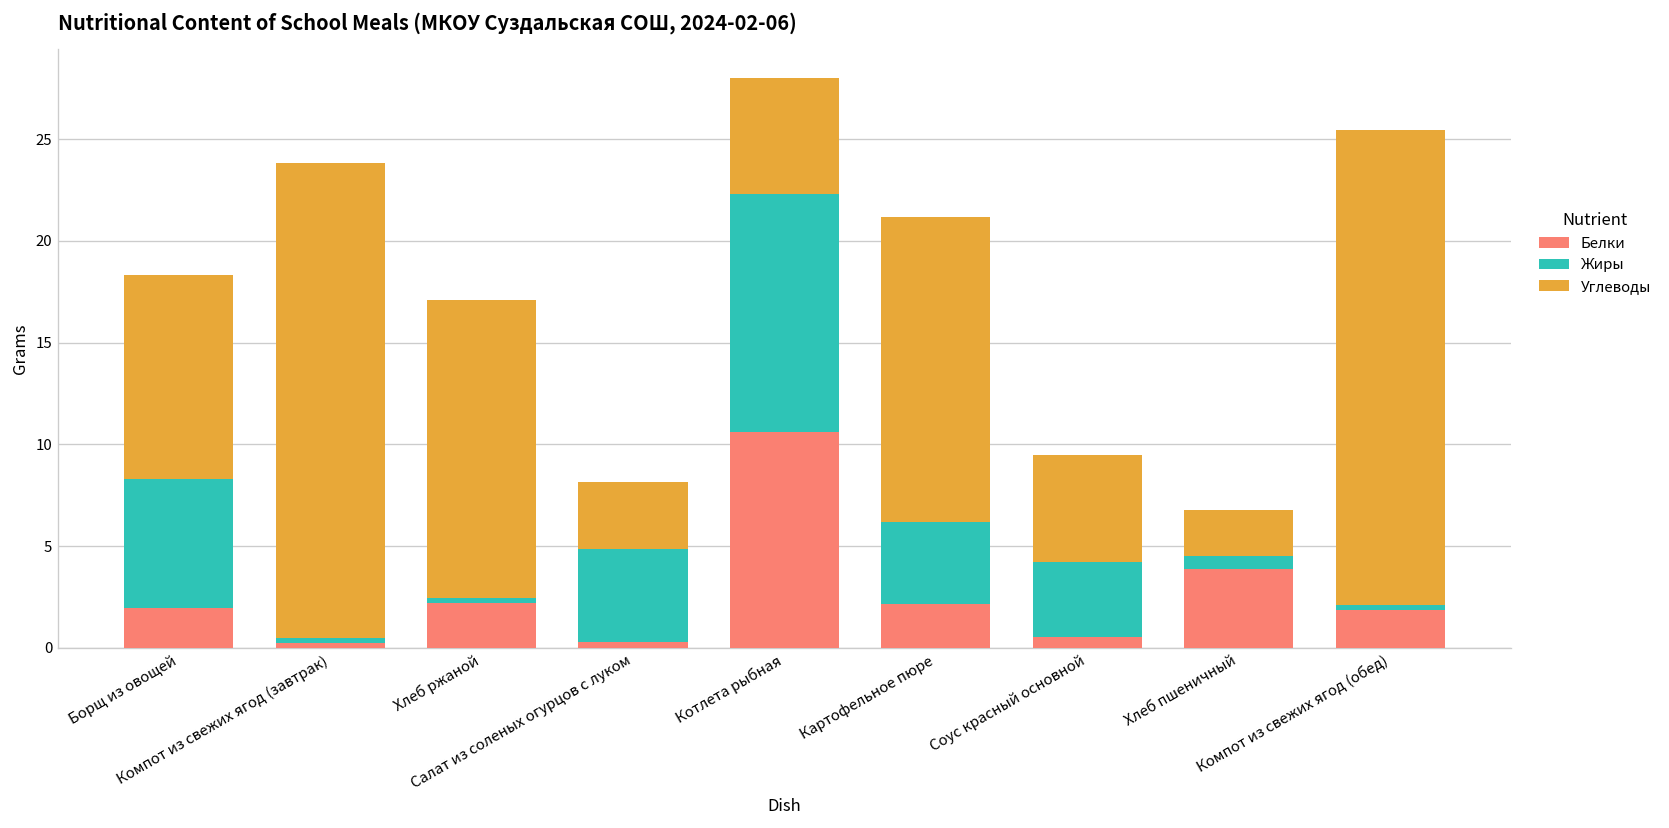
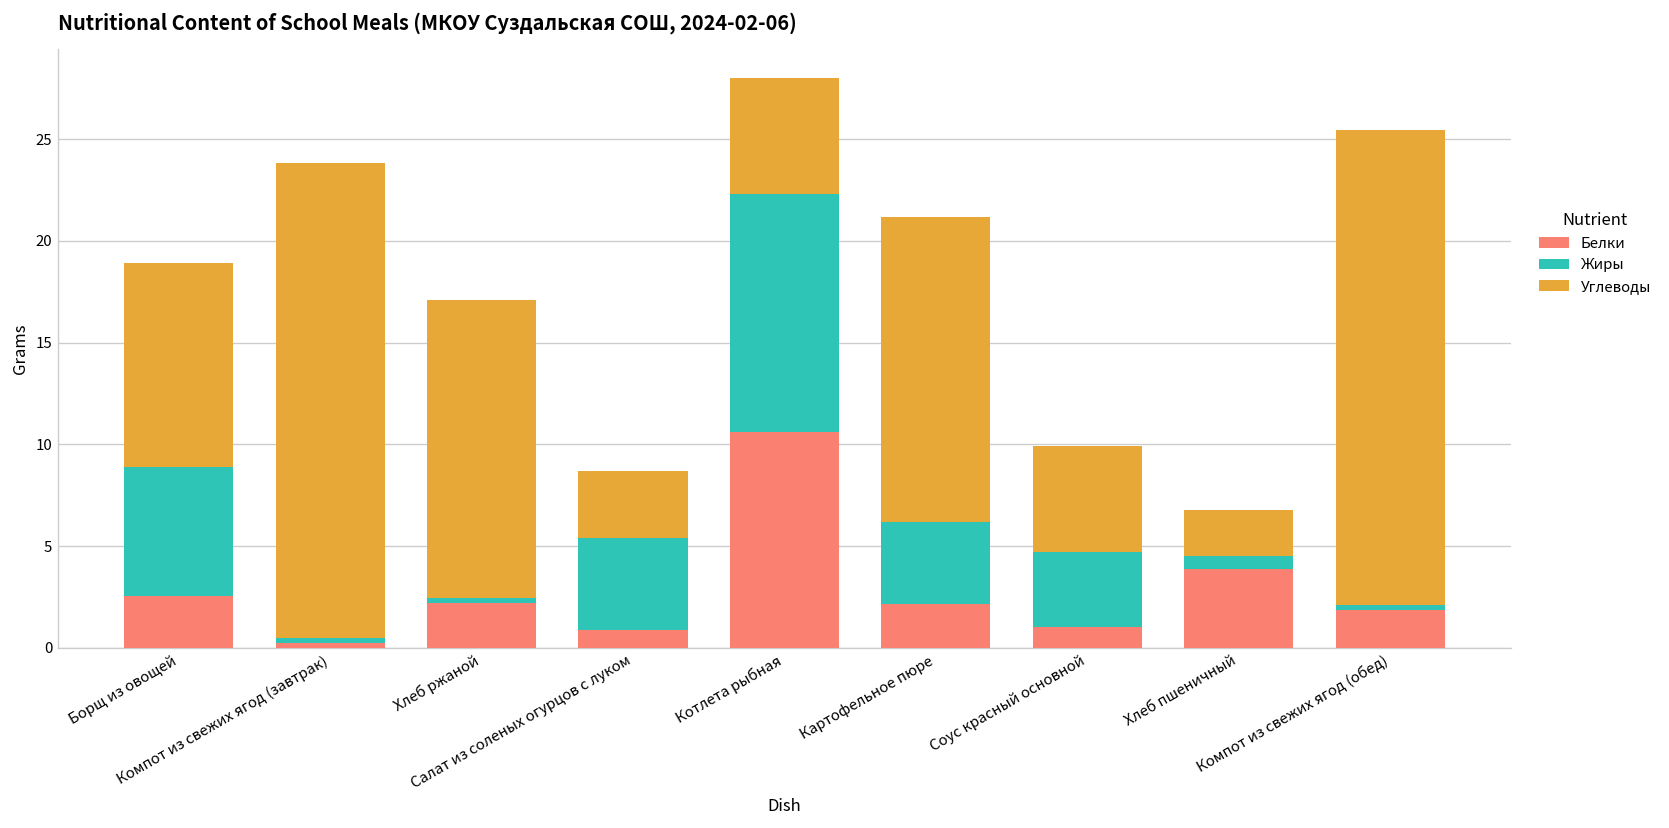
  {
    "Белки": {
-     "Борщ из овощей": 1.9,
+     "Борщ из овощей": 2.5,
      "Компот из свежих ягод (завтрак)": 0.3,
      "Хлеб ржаной": 2.2,
-     "Салат из соленых огурцов с луком": 0.3,
+     "Салат из соленых огурцов с луком": 0.9,
      "Котлета рыбная": 10.6,
      "Картофельное пюре": 2.1,
-     "Соус красный основной": 0.5,
+     "Соус красный основной": 1.0,
      "Хлеб пшеничный": 3.9,
      "Компот из свежих ягод (обед)": 1.9
    },
    "Жиры": {
      "Борщ из овощей": 6.3,
      "Компот из свежих ягод (завтрак)": 0.2,
      "Хлеб ржаной": 0.2,
      "Салат из соленых огурцов с луком": 4.6,
      "Котлета рыбная": 11.7,
      "Картофельное пюре": 4.0,
      "Соус красный основной": 3.7,
      "Хлеб пшеничный": 0.7,
      "Компот из свежих ягод (обед)": 0.2
    },
    "Углеводы": {
      "Борщ из овощей": 10.1,
      "Компот из свежих ягод (завтрак)": 23.4,
      "Хлеб ржаной": 14.6,
      "Салат из соленых огурцов с луком": 3.3,
      "Котлета рыбная": 5.7,
      "Картофельное пюре": 15.0,
      "Соус красный основной": 5.2,
      "Хлеб пшеничный": 2.3,
      "Компот из свежих ягод (обед)": 23.4
    }
  }
